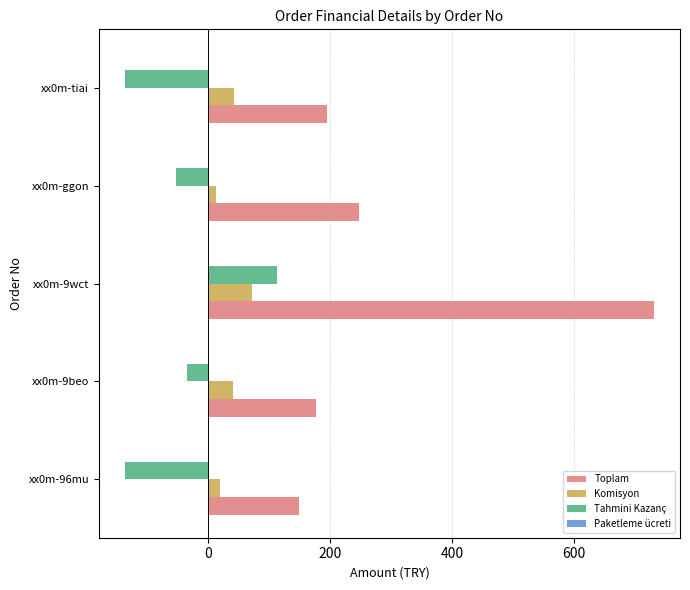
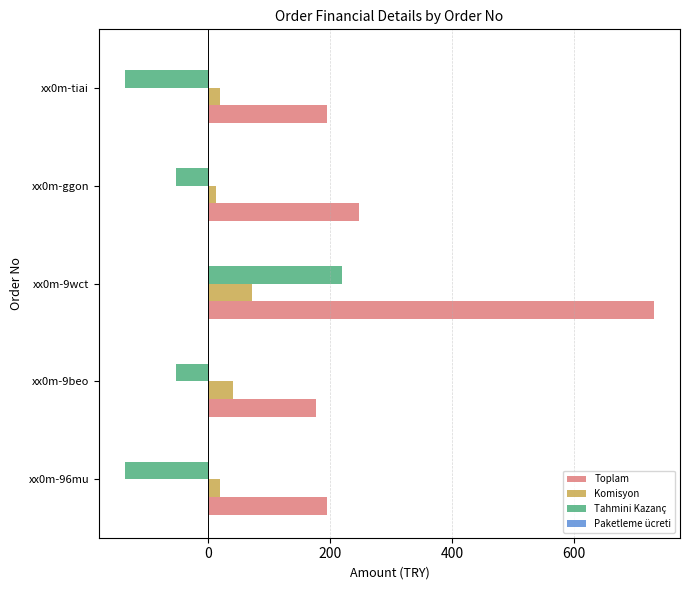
  {
    "Toplam": {
      "xx0m-tiai": 200,
      "xx0m-ggon": 250,
      "xx0m-9wct": 730,
      "xx0m-9beo": 180,
-     "xx0m-96mu": 150
+     "xx0m-96mu": 200
    },
    "Komisyon": {
-     "xx0m-tiai": 40,
+     "xx0m-tiai": 20,
      "xx0m-ggon": 10,
      "xx0m-9wct": 70,
      "xx0m-9beo": 40,
      "xx0m-96mu": 20
    },
    "Tahmini Kazanç": {
      "xx0m-tiai": -130,
      "xx0m-ggon": -50,
-     "xx0m-9wct": 110,
-     "xx0m-9beo": -30,
+     "xx0m-9wct": 220,
+     "xx0m-9beo": -50,
      "xx0m-96mu": -130
    },
    "Paketleme ücreti": {
      "xx0m-tiai": 0,
      "xx0m-ggon": 0,
      "xx0m-9wct": 0,
      "xx0m-9beo": 0,
      "xx0m-96mu": 0
    }
  }
